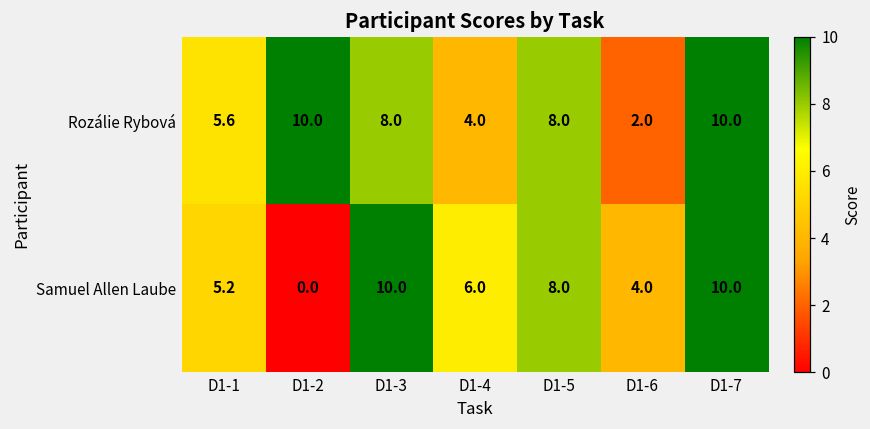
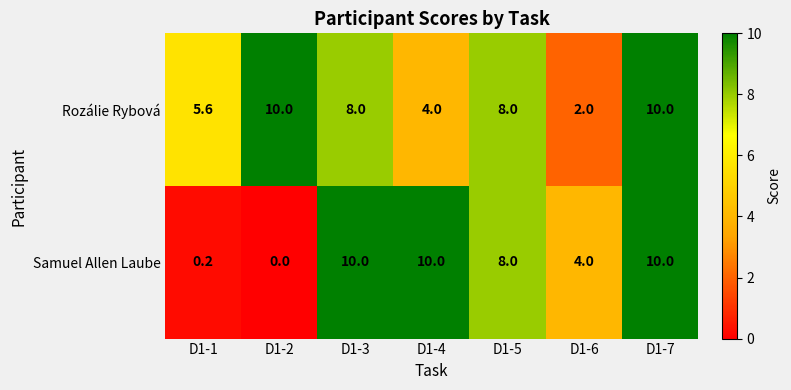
  {
    "Rozálie Rybová": {
      "D1-1": 5.6,
      "D1-2": 10.0,
      "D1-3": 8.0,
      "D1-4": 4.0,
      "D1-5": 8.0,
      "D1-6": 2.0,
      "D1-7": 10.0
    },
    "Samuel Allen Laube": {
-     "D1-1": 5.2,
+     "D1-1": 0.2,
      "D1-2": 0.0,
      "D1-3": 10.0,
-     "D1-4": 6.0,
+     "D1-4": 10.0,
      "D1-5": 8.0,
      "D1-6": 4.0,
      "D1-7": 10.0
    }
  }
